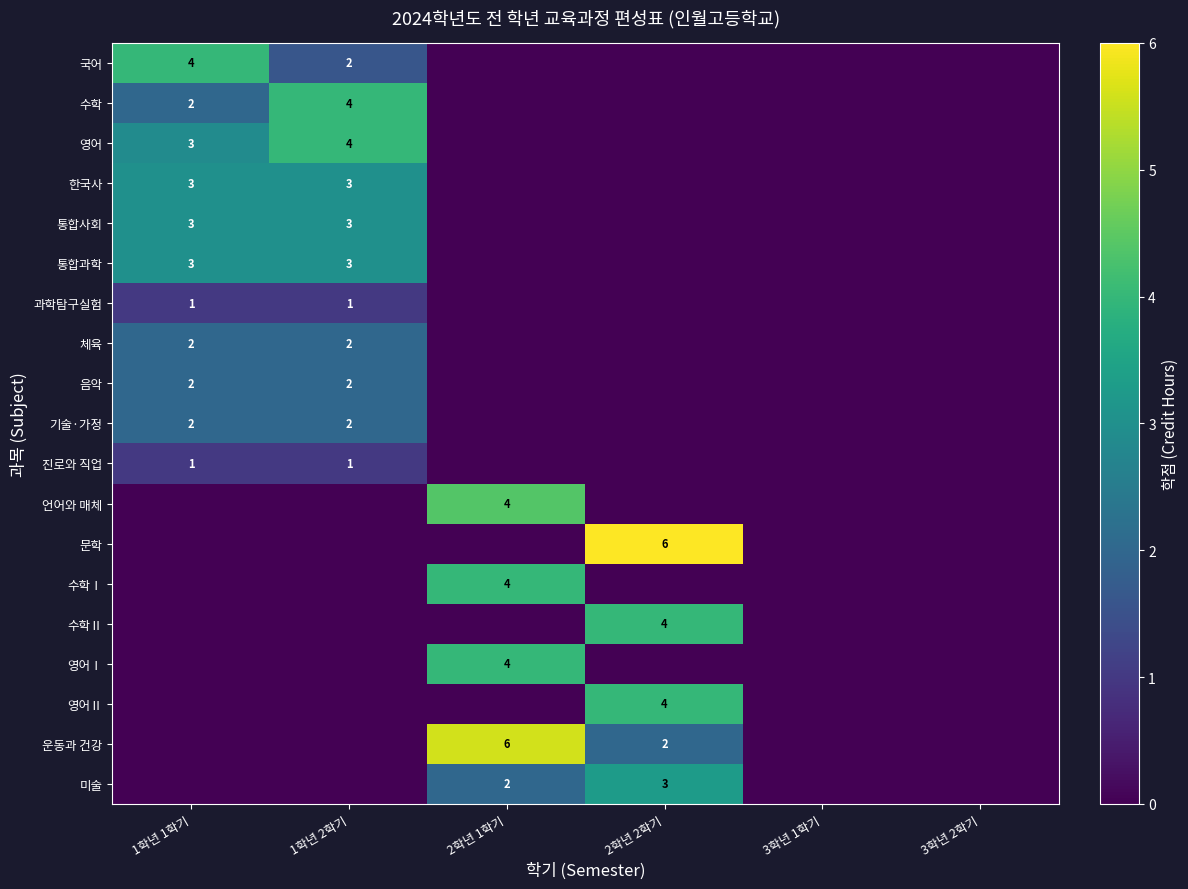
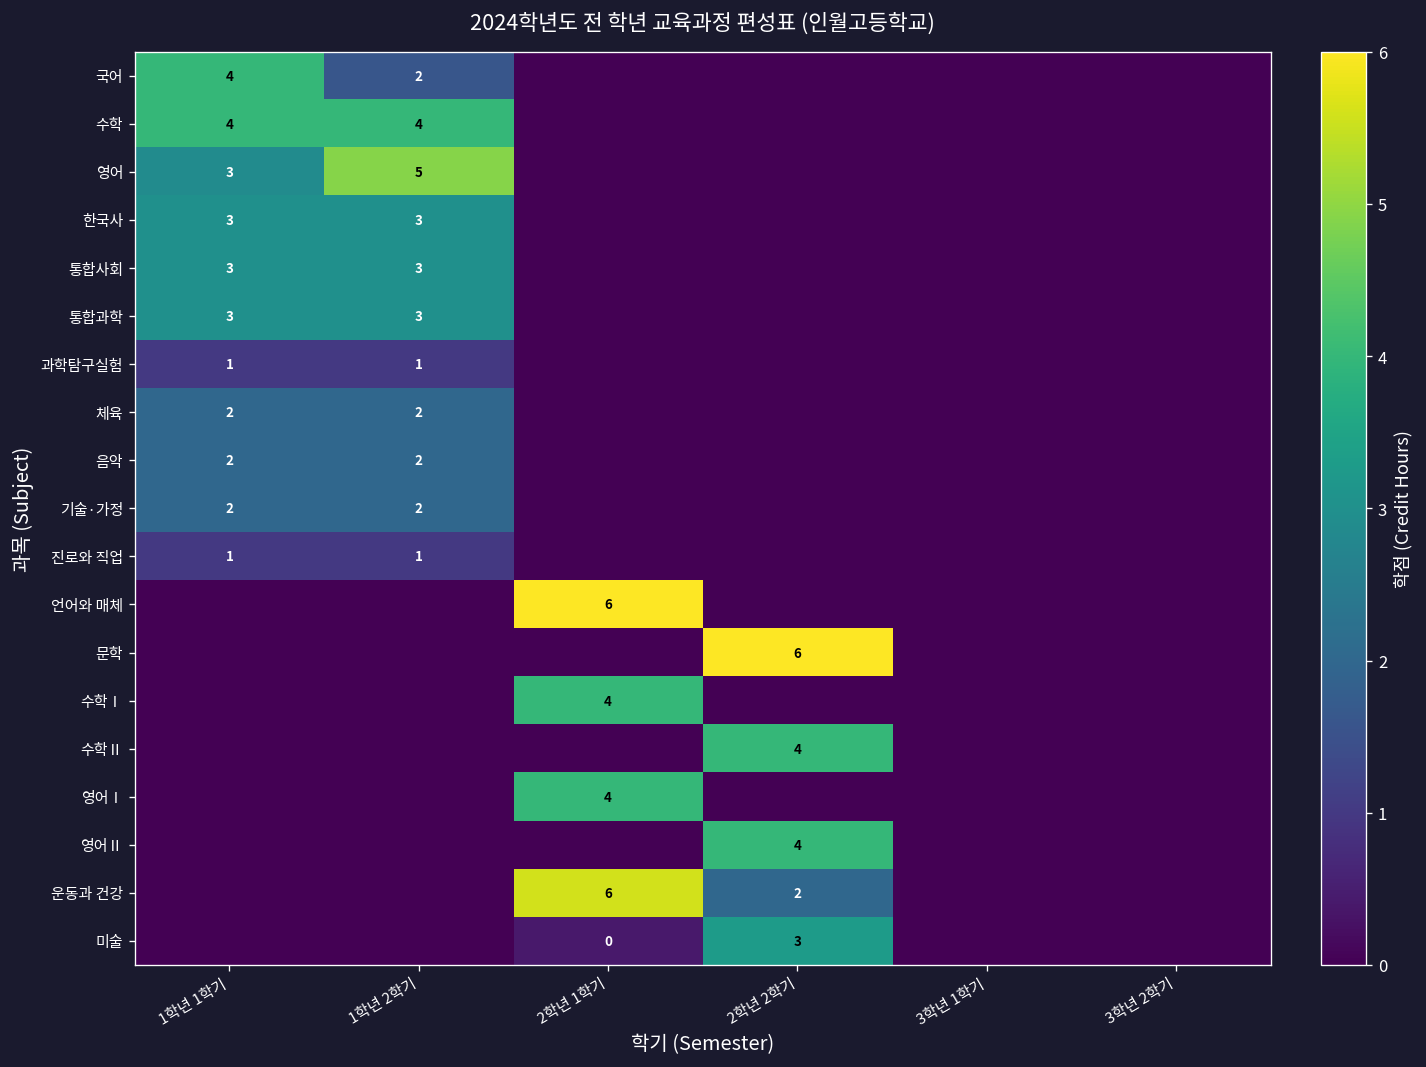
  {
    "국어": {
      "1학년 1학기": 4,
      "1학년 2학기": 2
    },
    "수학": {
-     "1학년 1학기": 2,
+     "1학년 1학기": 4,
      "1학년 2학기": 4
    },
    "영어": {
      "1학년 1학기": 3,
-     "1학년 2학기": 4
+     "1학년 2학기": 5
    },
    "한국사": {
      "1학년 1학기": 3,
      "1학년 2학기": 3
    },
    "통합사회": {
      "1학년 1학기": 3,
      "1학년 2학기": 3
    },
    "통합과학": {
      "1학년 1학기": 3,
      "1학년 2학기": 3
    },
    "과학탐구실험": {
      "1학년 1학기": 1,
      "1학년 2학기": 1
    },
    "체육": {
      "1학년 1학기": 2,
      "1학년 2학기": 2
    },
    "음악": {
      "1학년 1학기": 2,
      "1학년 2학기": 2
    },
    "기술·가정": {
      "1학년 1학기": 2,
      "1학년 2학기": 2
    },
    "진로와 직업": {
      "1학년 1학기": 1,
      "1학년 2학기": 1
    },
    "언어와 매체": {
-     "2학년 1학기": 4
+     "2학년 1학기": 6
    },
    "문학": {
      "2학년 2학기": 6
    },
    "수학Ⅰ": {
      "2학년 1학기": 4
    },
    "수학Ⅱ": {
      "2학년 2학기": 4
    },
    "영어Ⅰ": {
      "2학년 1학기": 4
    },
    "영어Ⅱ": {
      "2학년 2학기": 4
    },
    "운동과 건강": {
      "2학년 1학기": 6,
      "2학년 2학기": 2
    },
    "미술": {
-     "2학년 1학기": 2,
+     "2학년 1학기": 0,
      "2학년 2학기": 3
    }
  }
